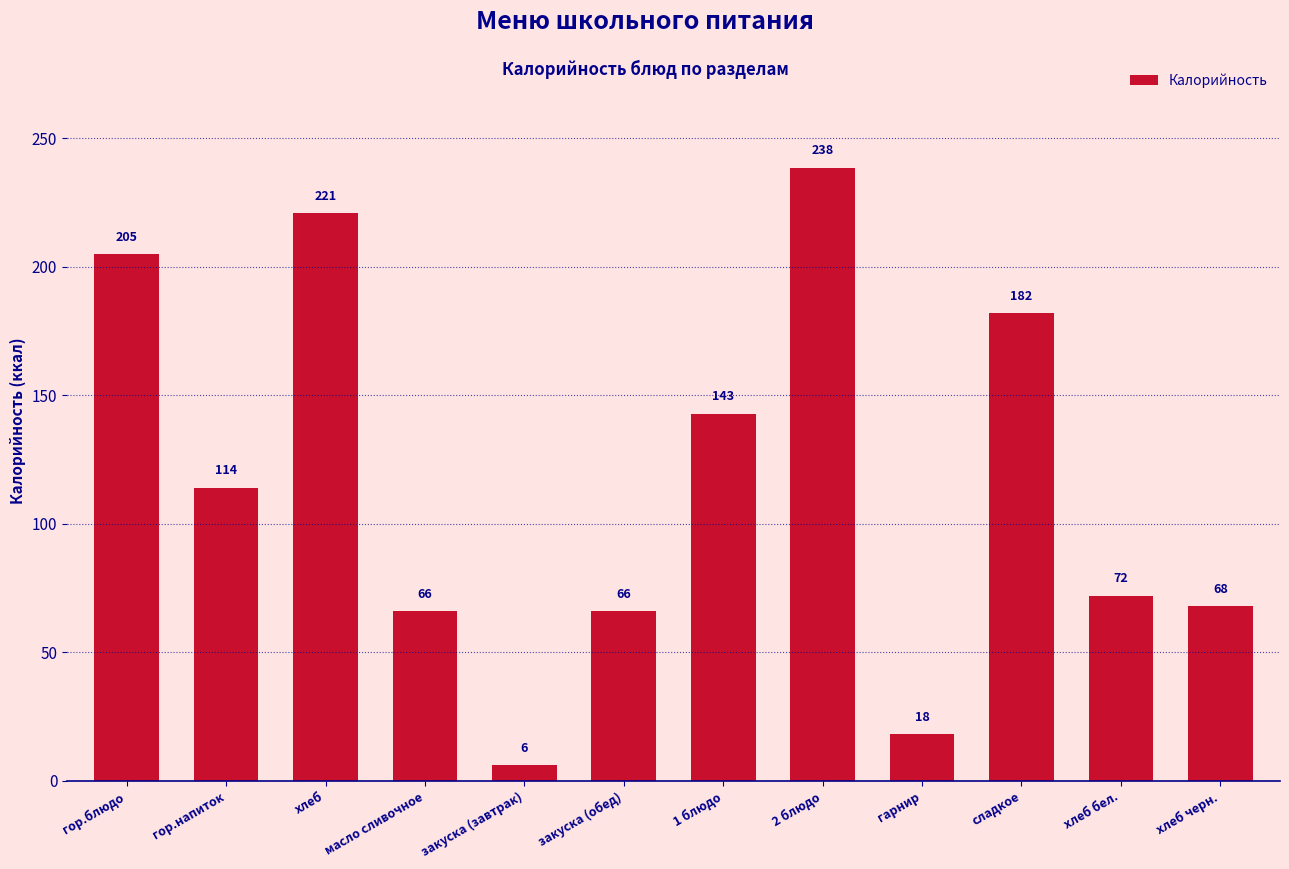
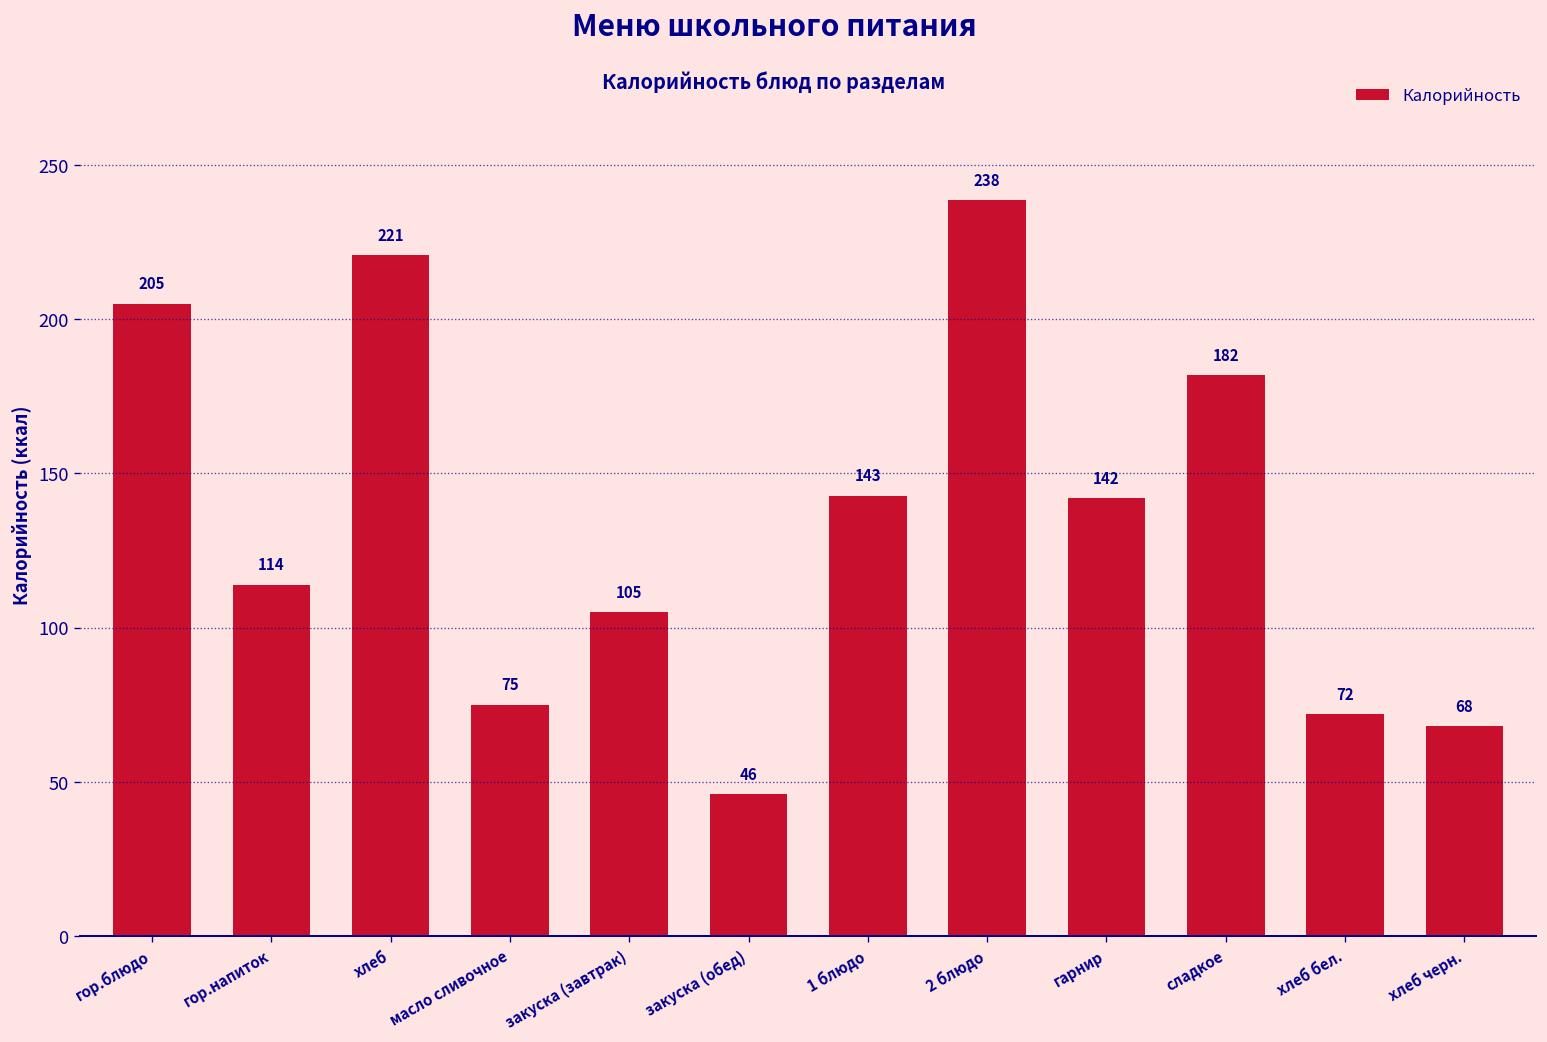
  {
    "гор.блюдо": 205,
    "гор.напиток": 114,
    "хлеб": 221,
-   "масло сливочное": 66,
-   "закуска (завтрак)": 6,
-   "закуска (обед)": 66,
+   "масло сливочное": 75,
+   "закуска (завтрак)": 105,
+   "закуска (обед)": 46,
    "1 блюдо": 143,
    "2 блюдо": 238,
-   "гарнир": 18,
+   "гарнир": 142,
    "сладкое": 182,
    "хлеб бел.": 72,
    "хлеб черн.": 68
  }
